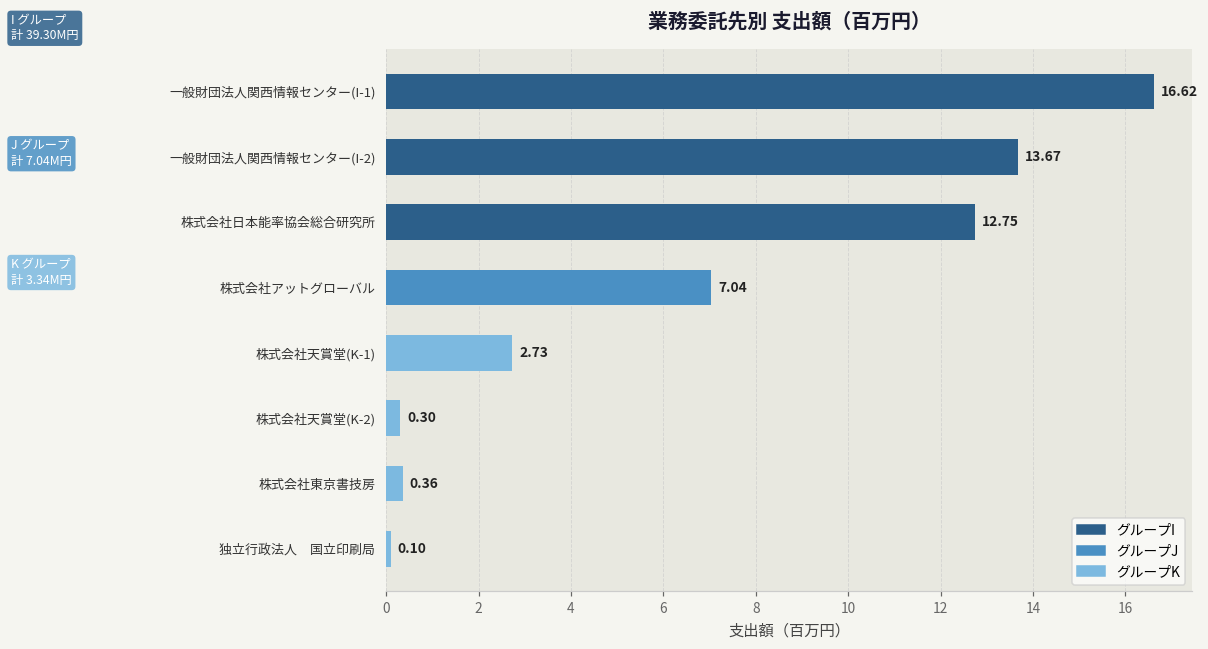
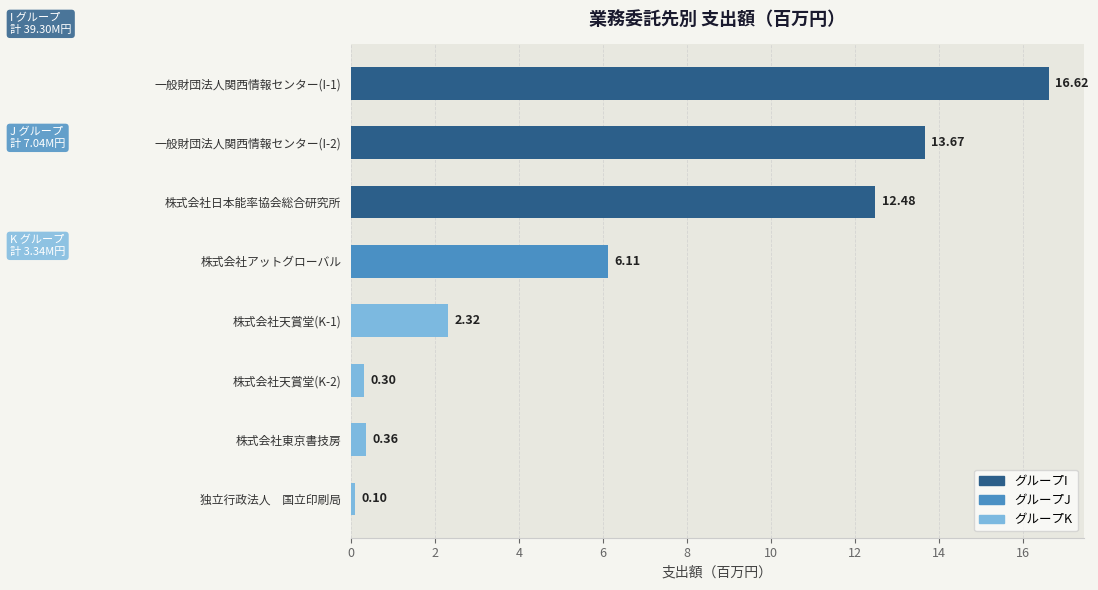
  {
    "一般財団法人関西情報センター(I-1)": 16.62,
    "一般財団法人関西情報センター(I-2)": 13.67,
-   "株式会社日本能率協会総合研究所": 12.75,
-   "株式会社アットグローバル": 7.04,
-   "株式会社天賞堂(K-1)": 2.73,
+   "株式会社日本能率協会総合研究所": 12.48,
+   "株式会社アットグローバル": 6.11,
+   "株式会社天賞堂(K-1)": 2.32,
    "株式会社天賞堂(K-2)": 0.30,
    "株式会社東京書技房": 0.36,
    "独立行政法人 国立印刷局": 0.10
  }
